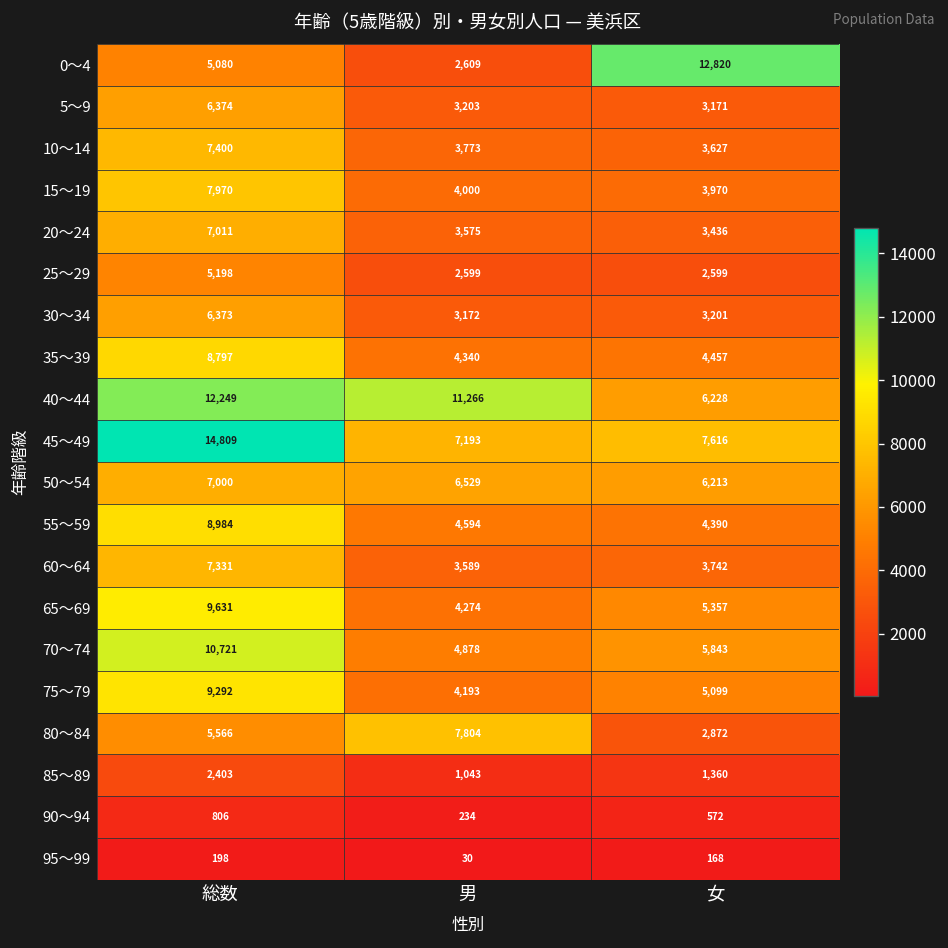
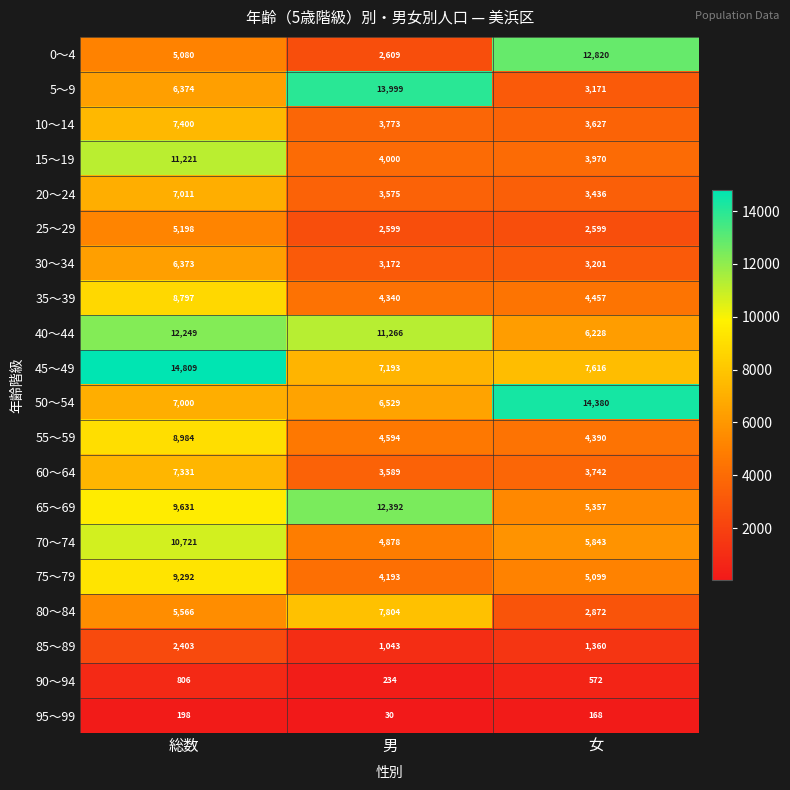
  {
    "0～4": {
      "総数": "5,080",
      "男": "2,609",
      "女": "12,820"
    },
    "5～9": {
      "総数": "6,374",
-     "男": "3,203",
+     "男": "13,999",
      "女": "3,171"
    },
    "10～14": {
      "総数": "7,400",
      "男": "3,773",
      "女": "3,627"
    },
    "15～19": {
-     "総数": "7,970",
+     "総数": "11,221",
      "男": "4,000",
      "女": "3,970"
    },
    "20～24": {
      "総数": "7,011",
      "男": "3,575",
      "女": "3,436"
    },
    "25～29": {
      "総数": "5,198",
      "男": "2,599",
      "女": "2,599"
    },
    "30～34": {
      "総数": "6,373",
      "男": "3,172",
      "女": "3,201"
    },
    "35～39": {
      "総数": "8,797",
      "男": "4,340",
      "女": "4,457"
    },
    "40～44": {
      "総数": "12,249",
      "男": "11,266",
      "女": "6,228"
    },
    "45～49": {
      "総数": "14,809",
      "男": "7,193",
      "女": "7,616"
    },
    "50～54": {
      "総数": "7,000",
      "男": "6,529",
-     "女": "6,213"
+     "女": "14,380"
    },
    "55～59": {
      "総数": "8,984",
      "男": "4,594",
      "女": "4,390"
    },
    "60～64": {
      "総数": "7,331",
      "男": "3,589",
      "女": "3,742"
    },
    "65～69": {
      "総数": "9,631",
-     "男": "4,274",
+     "男": "12,392",
      "女": "5,357"
    },
    "70～74": {
      "総数": "10,721",
      "男": "4,878",
      "女": "5,843"
    },
    "75～79": {
      "総数": "9,292",
      "男": "4,193",
      "女": "5,099"
    },
    "80～84": {
      "総数": "5,566",
      "男": "7,804",
      "女": "2,872"
    },
    "85～89": {
      "総数": "2,403",
      "男": "1,043",
      "女": "1,360"
    },
    "90～94": {
      "総数": "806",
      "男": "234",
      "女": "572"
    },
    "95～99": {
      "総数": "198",
      "男": "30",
      "女": "168"
    }
  }
